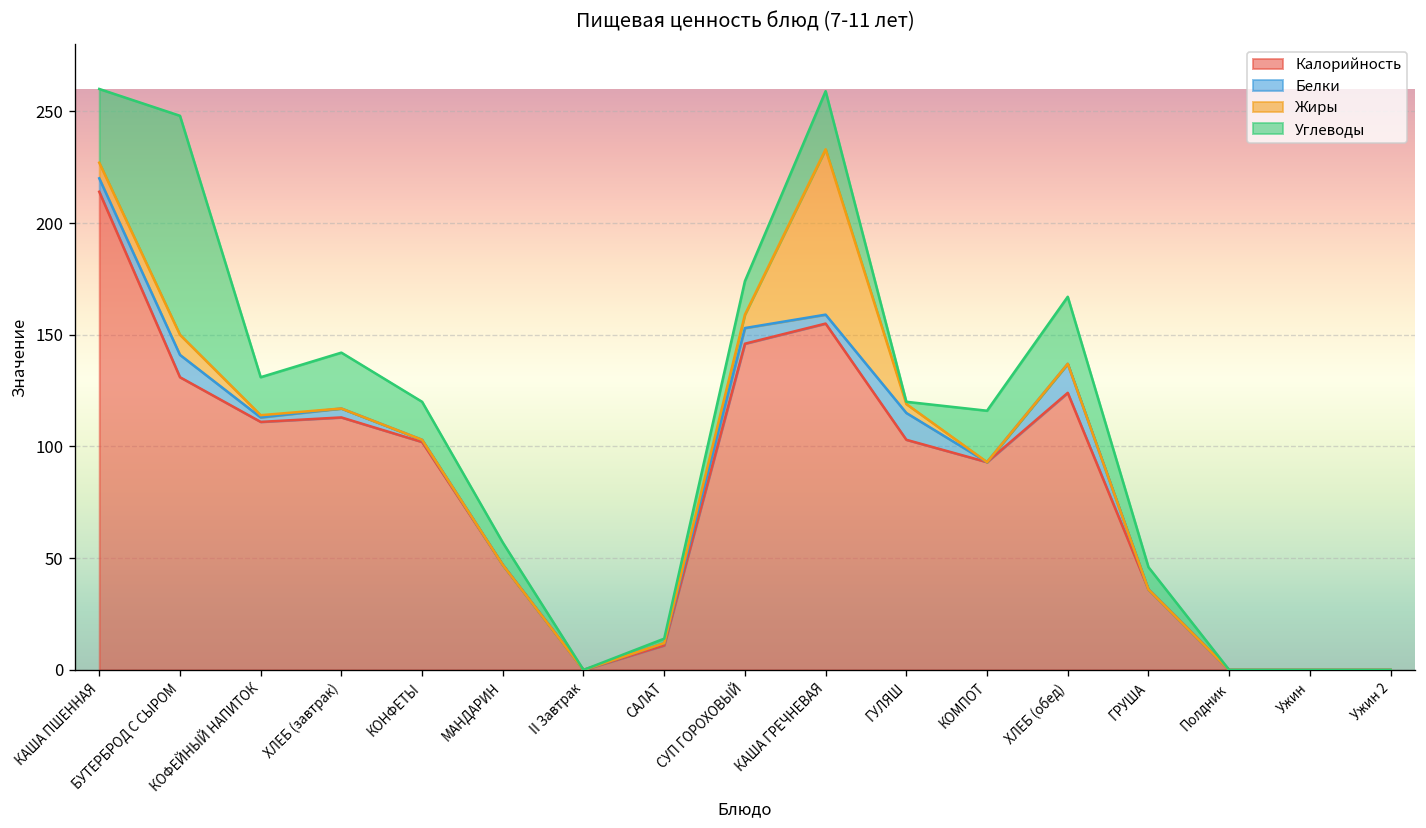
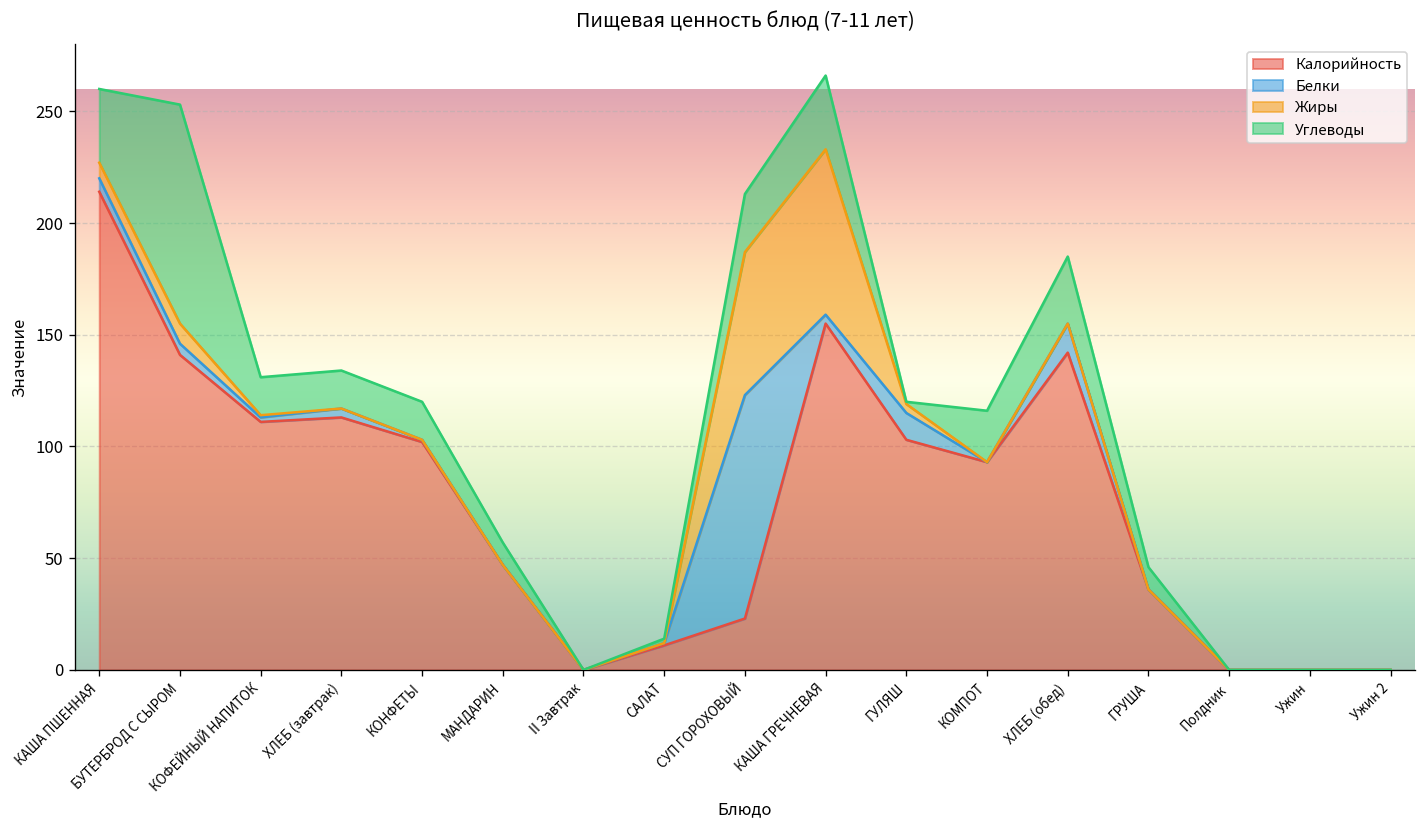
  {
    "Калорийность": {
      "КАША ПШЕННАЯ": 214,
-     "БУТЕРБРОД С СЫРОМ": 131,
+     "БУТЕРБРОД С СЫРОМ": 141,
      "КОФЕЙНЫЙ НАПИТОК": 111,
      "ХЛЕБ (завтрак)": 113,
-     "СУП ГОРОХОВЫЙ": 146,
+     "СУП ГОРОХОВЫЙ": 23,
      "КАША ГРЕЧНЕВАЯ": 155,
      "ГУЛЯШ": 103,
-     "ХЛЕБ (обед)": 124
+     "ХЛЕБ (обед)": 142
    },
    "Белки": {
      "КАША ПШЕННАЯ": 6,
-     "БУТЕРБРОД С СЫРОМ": 10,
-     "СУП ГОРОХОВЫЙ": 7,
+     "БУТЕРБРОД С СЫРОМ": 5,
+     "СУП ГОРОХОВЫЙ": 100,
      "КАША ГРЕЧНЕВАЯ": 4,
      "ГУЛЯШ": 12
    },
    "Жиры": {
      "КАША ПШЕННАЯ": 7,
      "БУТЕРБРОД С СЫРОМ": 9,
-     "СУП ГОРОХОВЫЙ": 6,
+     "СУП ГОРОХОВЫЙ": 64,
      "КАША ГРЕЧНЕВАЯ": 74
    },
    "Углеводы": {
      "КАША ПШЕННАЯ": 33,
      "БУТЕРБРОД С СЫРОМ": 98,
      "КОФЕЙНЫЙ НАПИТОК": 17,
-     "ХЛЕБ (завтрак)": 25,
+     "ХЛЕБ (завтрак)": 17,
      "КОНФЕТЫ": 17,
      "МАНДАРИН": 10,
      "САЛАТ": 2,
-     "СУП ГОРОХОВЫЙ": 15,
-     "КАША ГРЕЧНЕВАЯ": 26,
+     "СУП ГОРОХОВЫЙ": 26,
+     "КАША ГРЕЧНЕВАЯ": 33,
      "КОМПОТ": 23,
      "ХЛЕБ (обед)": 30,
      "ГРУША": 10
    }
  }
